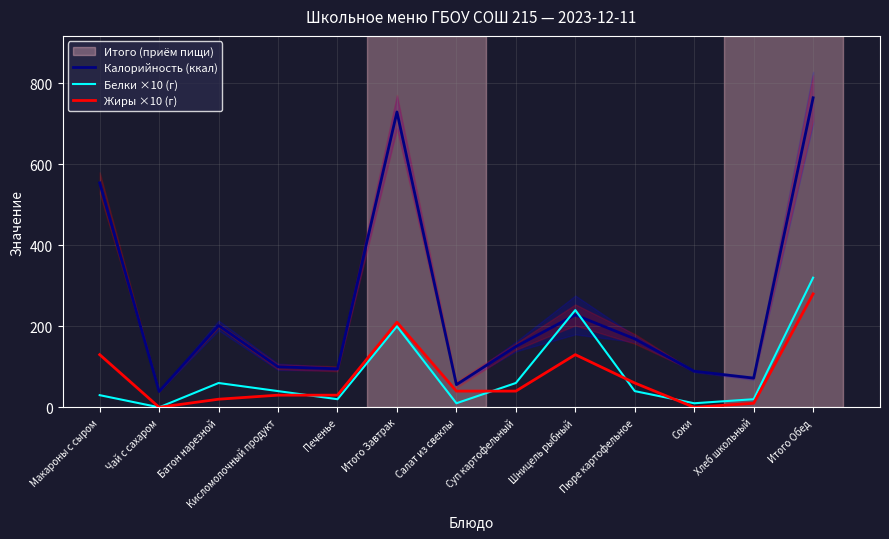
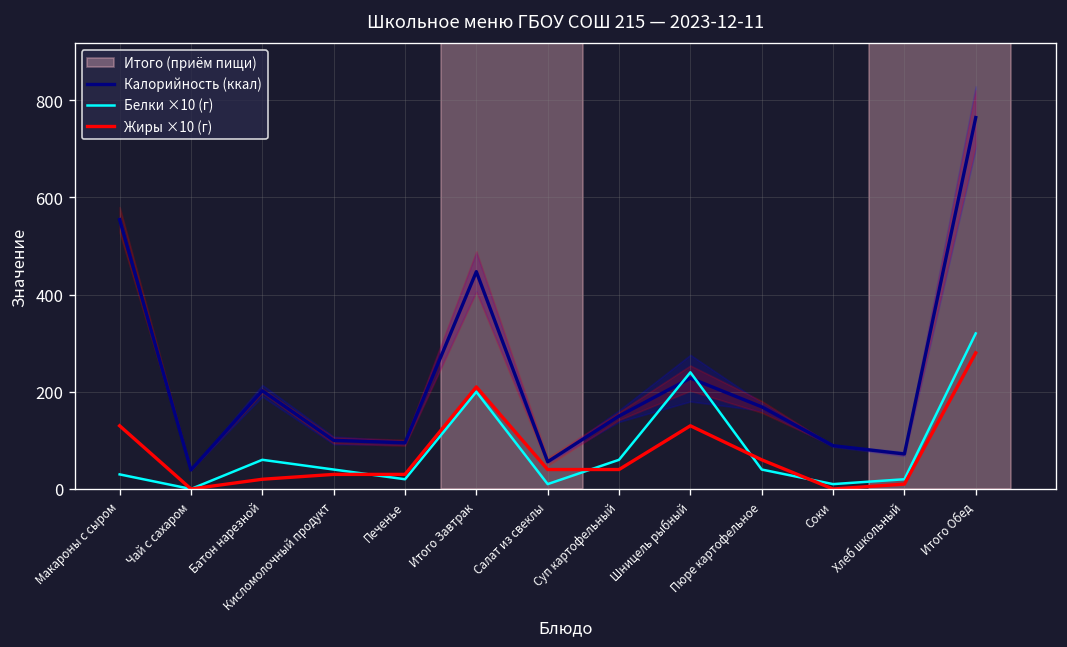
  {
    "Калорийность (ккал)": {
-     "Итого Завтрак": 730,
+     "Итого Завтрак": 450,
      "Суп картофельный": 150,
      "Шницель рыбный": 230,
      "Пюре картофельное": 170,
      "Итого Обед": 760
    },
    "Белки ×10 (г)": {
      "Макароны с сыром": 30,
      "Батон нарезной": 60,
      "Кисломолочный продукт": 40,
      "Печенье": 20,
      "Итого Завтрак": 200,
      "Салат из свеклы": 10,
      "Суп картофельный": 60,
      "Шницель рыбный": 240,
      "Пюре картофельное": 40,
      "Соки": 10,
      "Хлеб школьный": 20,
      "Итого Обед": 320
    }
  }
